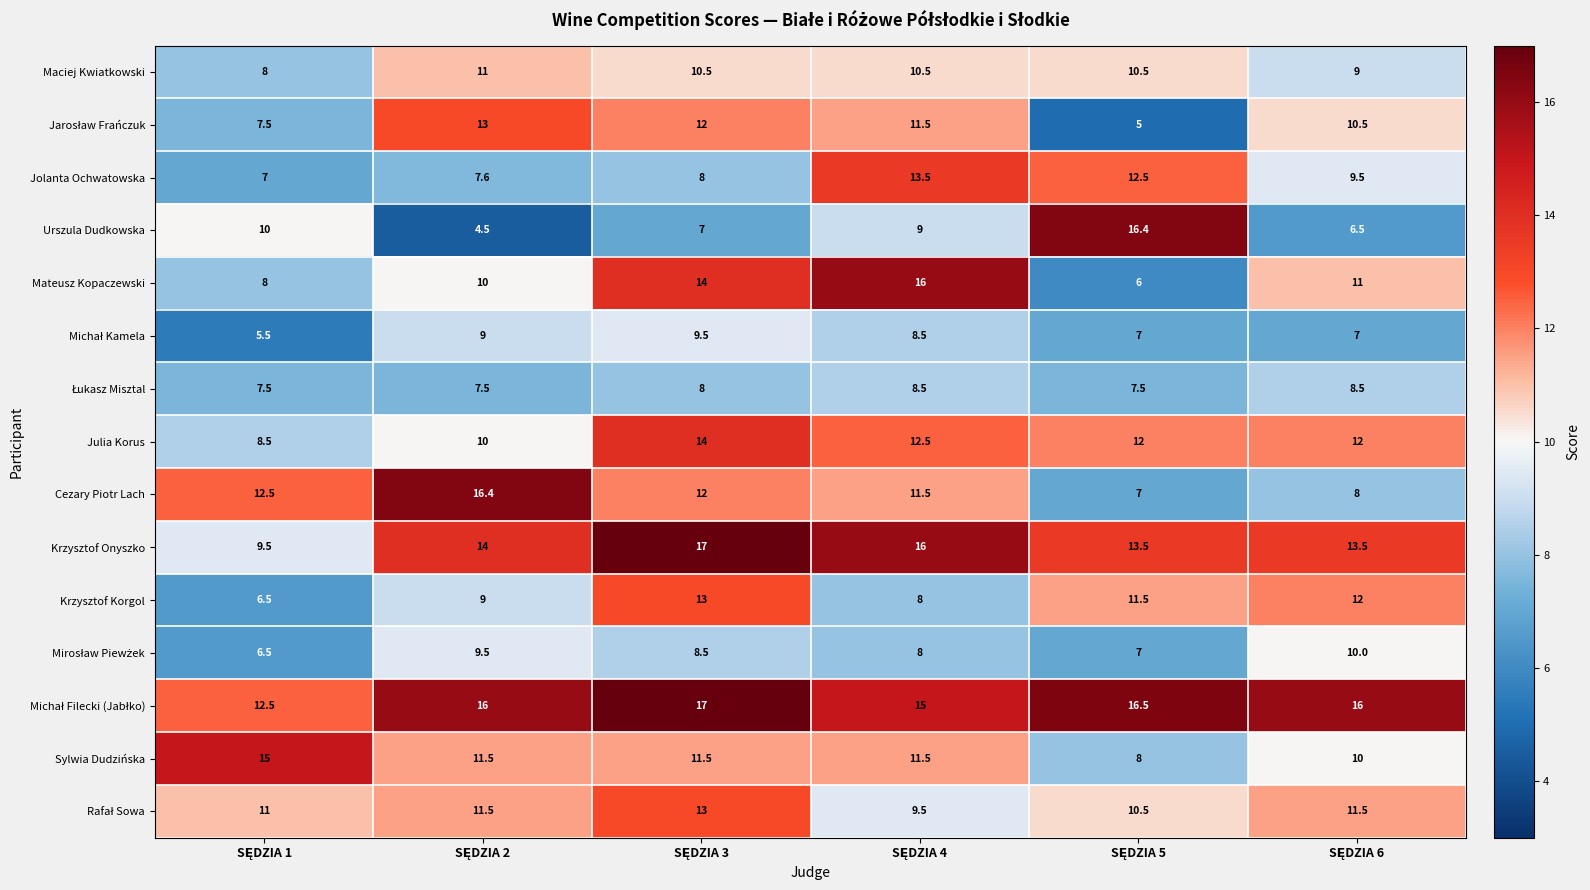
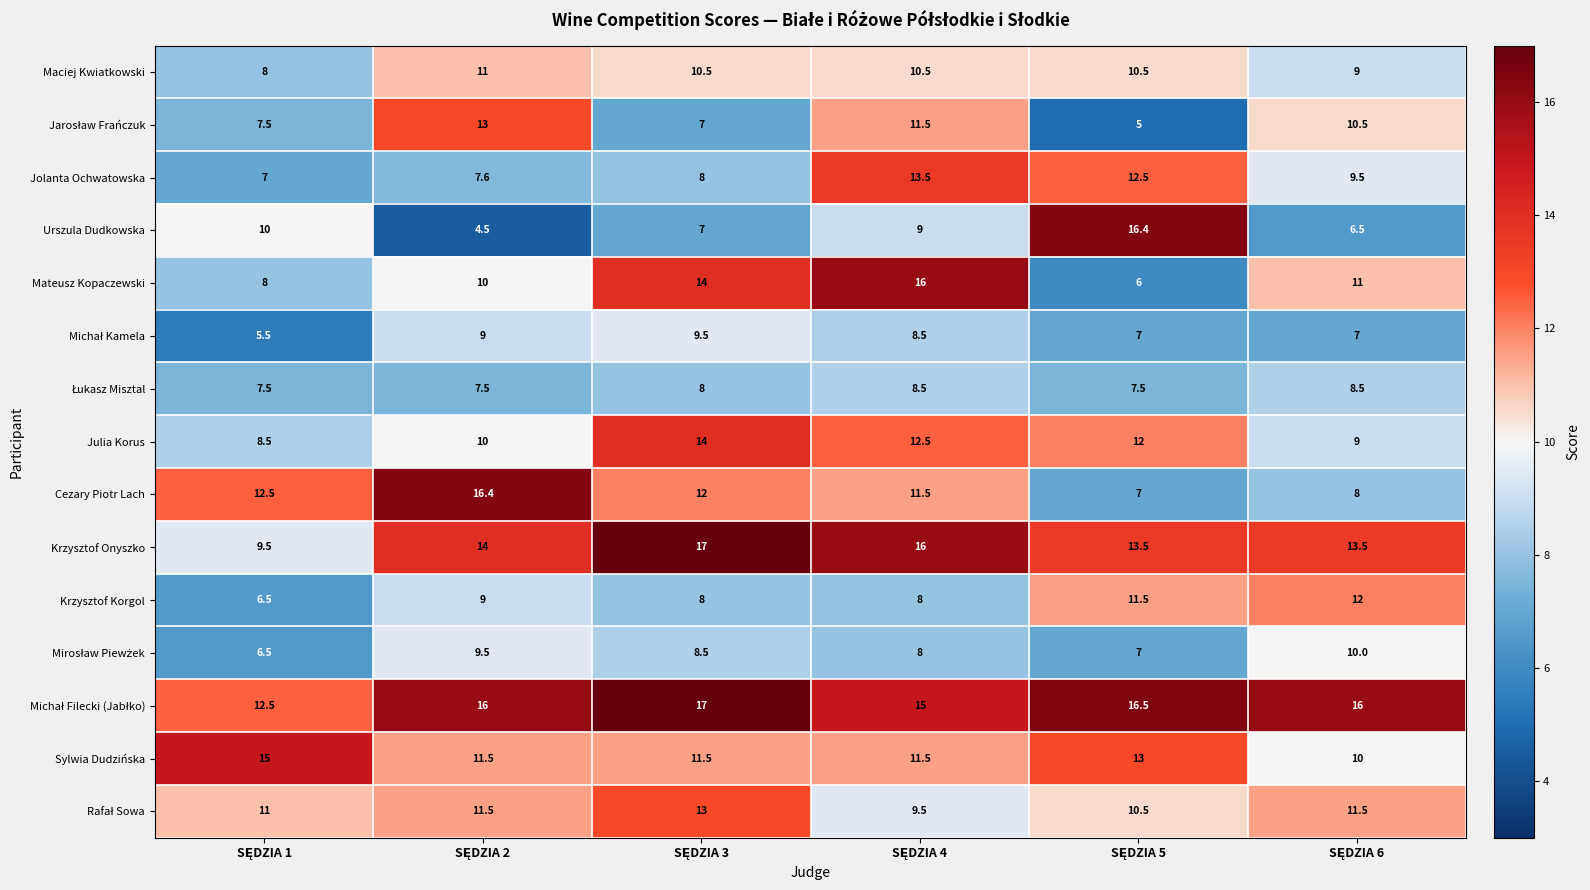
  {
    "Maciej Kwiatkowski": {
      "SĘDZIA 1": 8,
      "SĘDZIA 2": 11,
      "SĘDZIA 3": 10.5,
      "SĘDZIA 4": 10.5,
      "SĘDZIA 5": 10.5,
      "SĘDZIA 6": 9
    },
    "Jarosław Frańczuk": {
      "SĘDZIA 1": 7.5,
      "SĘDZIA 2": 13,
-     "SĘDZIA 3": 12,
+     "SĘDZIA 3": 7,
      "SĘDZIA 4": 11.5,
      "SĘDZIA 5": 5,
      "SĘDZIA 6": 10.5
    },
    "Jolanta Ochwatowska": {
      "SĘDZIA 1": 7,
      "SĘDZIA 2": 7.6,
      "SĘDZIA 3": 8,
      "SĘDZIA 4": 13.5,
      "SĘDZIA 5": 12.5,
      "SĘDZIA 6": 9.5
    },
    "Urszula Dudkowska": {
      "SĘDZIA 1": 10,
      "SĘDZIA 2": 4.5,
      "SĘDZIA 3": 7,
      "SĘDZIA 4": 9,
      "SĘDZIA 5": 16.4,
      "SĘDZIA 6": 6.5
    },
    "Mateusz Kopaczewski": {
      "SĘDZIA 1": 8,
      "SĘDZIA 2": 10,
      "SĘDZIA 3": 14,
      "SĘDZIA 4": 16,
      "SĘDZIA 5": 6,
      "SĘDZIA 6": 11
    },
    "Michał Kamela": {
      "SĘDZIA 1": 5.5,
      "SĘDZIA 2": 9,
      "SĘDZIA 3": 9.5,
      "SĘDZIA 4": 8.5,
      "SĘDZIA 5": 7,
      "SĘDZIA 6": 7
    },
    "Łukasz Misztal": {
      "SĘDZIA 1": 7.5,
      "SĘDZIA 2": 7.5,
      "SĘDZIA 3": 8,
      "SĘDZIA 4": 8.5,
      "SĘDZIA 5": 7.5,
      "SĘDZIA 6": 8.5
    },
    "Julia Korus": {
      "SĘDZIA 1": 8.5,
      "SĘDZIA 2": 10,
      "SĘDZIA 3": 14,
      "SĘDZIA 4": 12.5,
      "SĘDZIA 5": 12,
-     "SĘDZIA 6": 12
+     "SĘDZIA 6": 9
    },
    "Cezary Piotr Lach": {
      "SĘDZIA 1": 12.5,
      "SĘDZIA 2": 16.4,
      "SĘDZIA 3": 12,
      "SĘDZIA 4": 11.5,
      "SĘDZIA 5": 7,
      "SĘDZIA 6": 8
    },
    "Krzysztof Onyszko": {
      "SĘDZIA 1": 9.5,
      "SĘDZIA 2": 14,
      "SĘDZIA 3": 17,
      "SĘDZIA 4": 16,
      "SĘDZIA 5": 13.5,
      "SĘDZIA 6": 13.5
    },
    "Krzysztof Korgol": {
      "SĘDZIA 1": 6.5,
      "SĘDZIA 2": 9,
-     "SĘDZIA 3": 13,
+     "SĘDZIA 3": 8,
      "SĘDZIA 4": 8,
      "SĘDZIA 5": 11.5,
      "SĘDZIA 6": 12
    },
    "Mirosław Piewżek": {
      "SĘDZIA 1": 6.5,
      "SĘDZIA 2": 9.5,
      "SĘDZIA 3": 8.5,
      "SĘDZIA 4": 8,
      "SĘDZIA 5": 7,
      "SĘDZIA 6": 10.0
    },
    "Michał Filecki (Jabłko)": {
      "SĘDZIA 1": 12.5,
      "SĘDZIA 2": 16,
      "SĘDZIA 3": 17,
      "SĘDZIA 4": 15,
      "SĘDZIA 5": 16.5,
      "SĘDZIA 6": 16
    },
    "Sylwia Dudzińska": {
      "SĘDZIA 1": 15,
      "SĘDZIA 2": 11.5,
      "SĘDZIA 3": 11.5,
      "SĘDZIA 4": 11.5,
-     "SĘDZIA 5": 8,
+     "SĘDZIA 5": 13,
      "SĘDZIA 6": 10
    },
    "Rafał Sowa": {
      "SĘDZIA 1": 11,
      "SĘDZIA 2": 11.5,
      "SĘDZIA 3": 13,
      "SĘDZIA 4": 9.5,
      "SĘDZIA 5": 10.5,
      "SĘDZIA 6": 11.5
    }
  }
